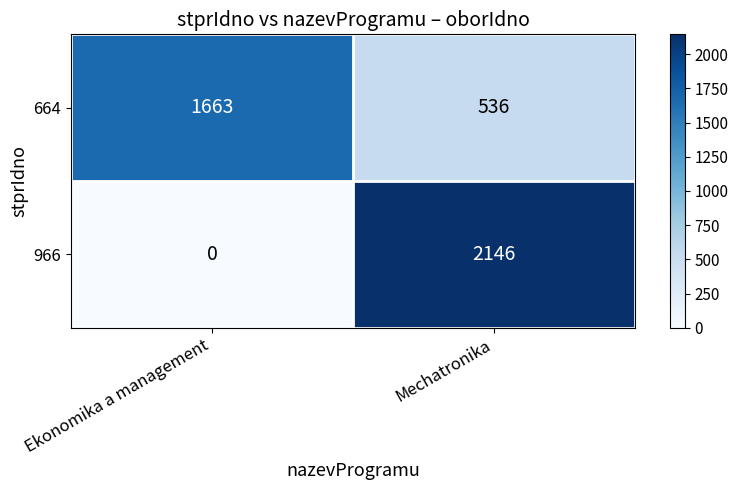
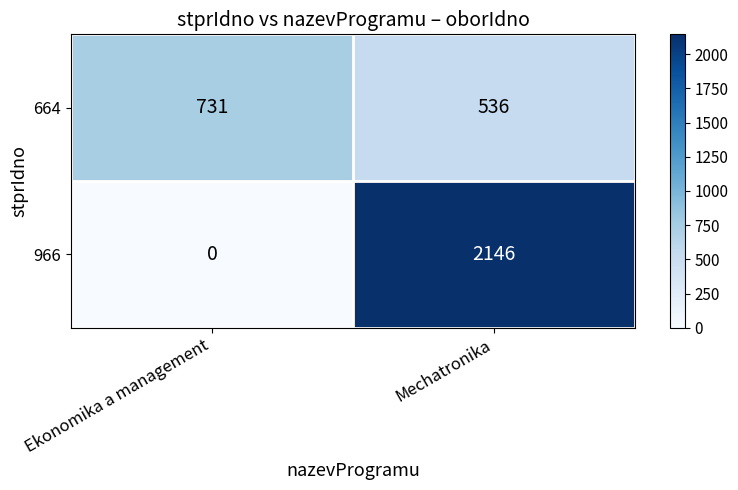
  {
    "664": {
-     "Ekonomika a management": 1663,
+     "Ekonomika a management": 731,
      "Mechatronika": 536
    },
    "966": {
      "Ekonomika a management": 0,
      "Mechatronika": 2146
    }
  }
